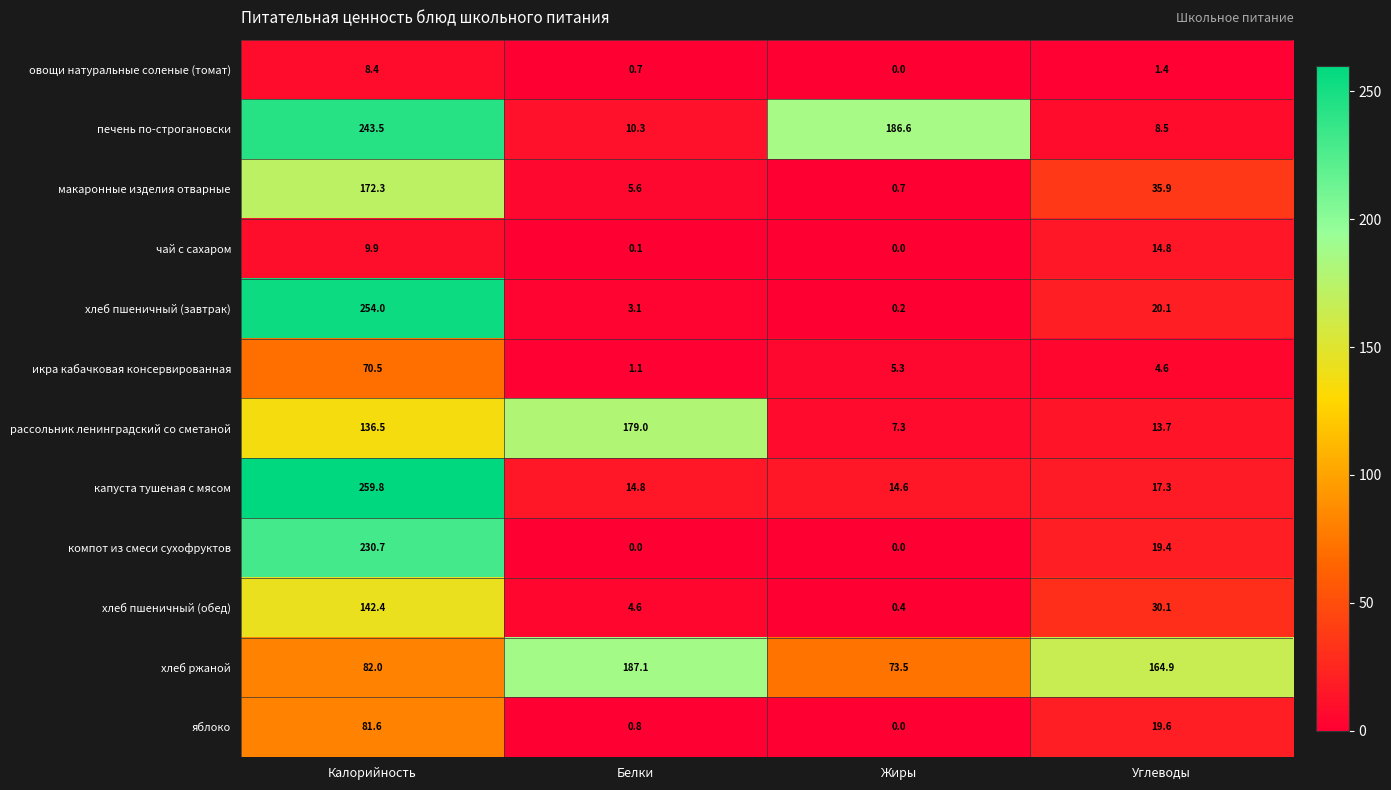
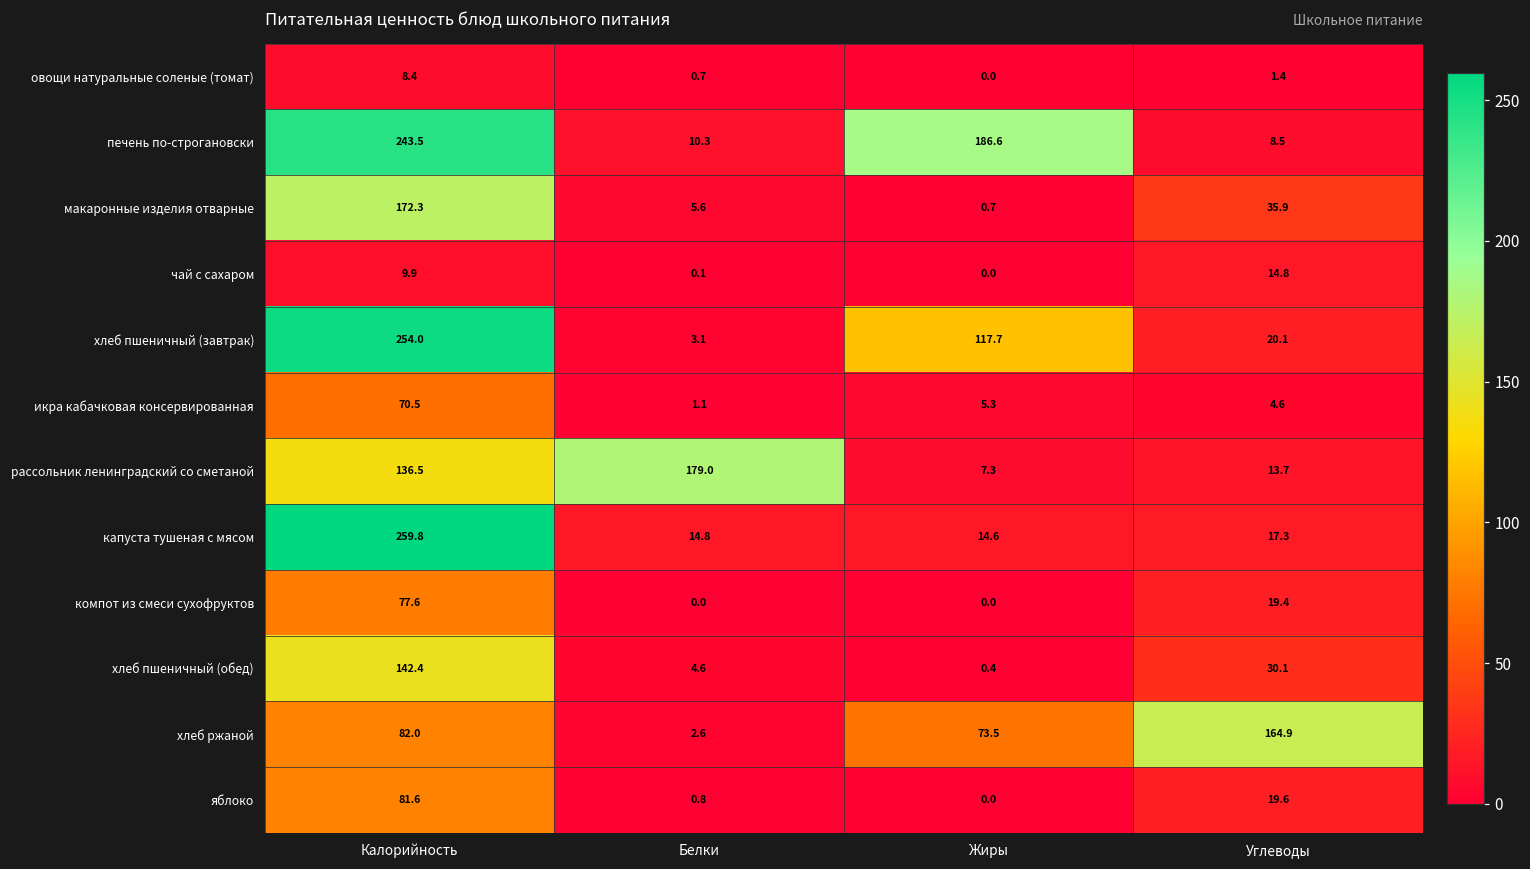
  {
    "овощи натуральные соленые (томат)": {
      "Калорийность": 8.4,
      "Белки": 0.7,
      "Жиры": 0.0,
      "Углеводы": 1.4
    },
    "печень по-строгановски": {
      "Калорийность": 243.5,
      "Белки": 10.3,
      "Жиры": 186.6,
      "Углеводы": 8.5
    },
    "макаронные изделия отварные": {
      "Калорийность": 172.3,
      "Белки": 5.6,
      "Жиры": 0.7,
      "Углеводы": 35.9
    },
    "чай с сахаром": {
      "Калорийность": 9.9,
      "Белки": 0.1,
      "Жиры": 0.0,
      "Углеводы": 14.8
    },
    "хлеб пшеничный (завтрак)": {
      "Калорийность": 254.0,
      "Белки": 3.1,
-     "Жиры": 0.2,
+     "Жиры": 117.7,
      "Углеводы": 20.1
    },
    "икра кабачковая консервированная": {
      "Калорийность": 70.5,
      "Белки": 1.1,
      "Жиры": 5.3,
      "Углеводы": 4.6
    },
    "рассольник ленинградский со сметаной": {
      "Калорийность": 136.5,
      "Белки": 179.0,
      "Жиры": 7.3,
      "Углеводы": 13.7
    },
    "капуста тушеная с мясом": {
      "Калорийность": 259.8,
      "Белки": 14.8,
      "Жиры": 14.6,
      "Углеводы": 17.3
    },
    "компот из смеси сухофруктов": {
-     "Калорийность": 230.7,
+     "Калорийность": 77.6,
      "Белки": 0.0,
      "Жиры": 0.0,
      "Углеводы": 19.4
    },
    "хлеб пшеничный (обед)": {
      "Калорийность": 142.4,
      "Белки": 4.6,
      "Жиры": 0.4,
      "Углеводы": 30.1
    },
    "хлеб ржаной": {
      "Калорийность": 82.0,
-     "Белки": 187.1,
+     "Белки": 2.6,
      "Жиры": 73.5,
      "Углеводы": 164.9
    },
    "яблоко": {
      "Калорийность": 81.6,
      "Белки": 0.8,
      "Жиры": 0.0,
      "Углеводы": 19.6
    }
  }
